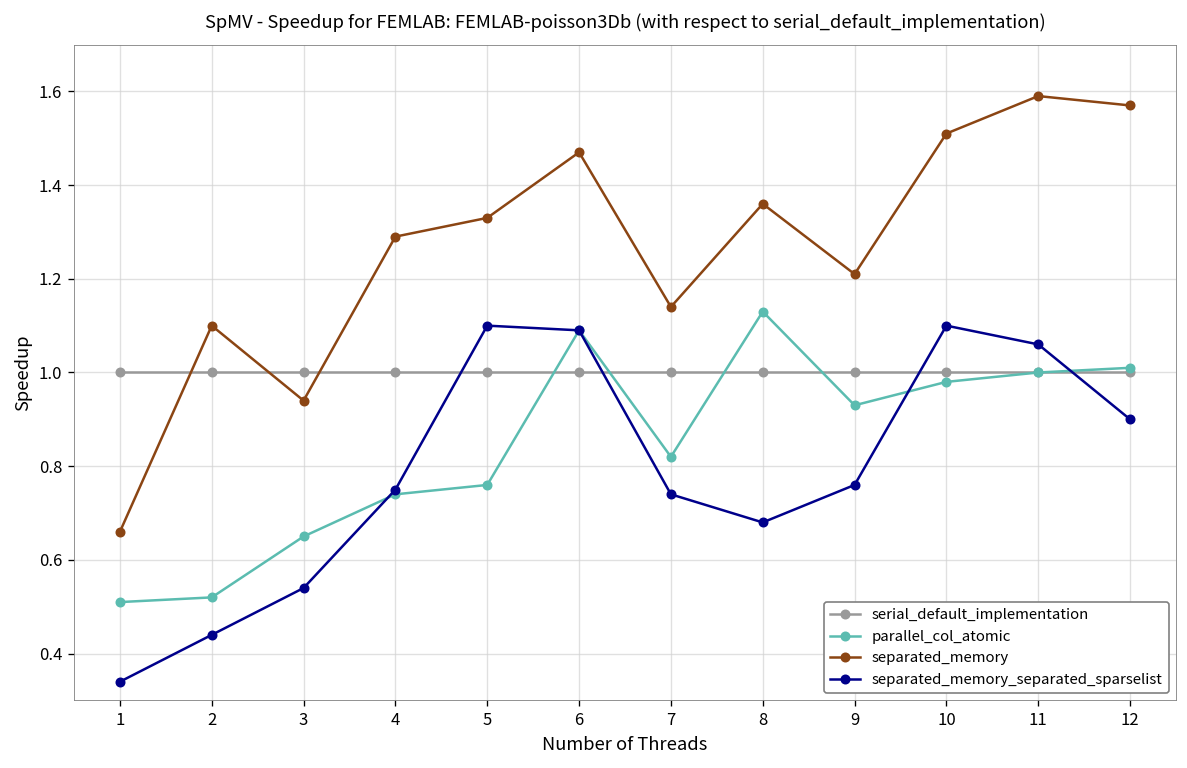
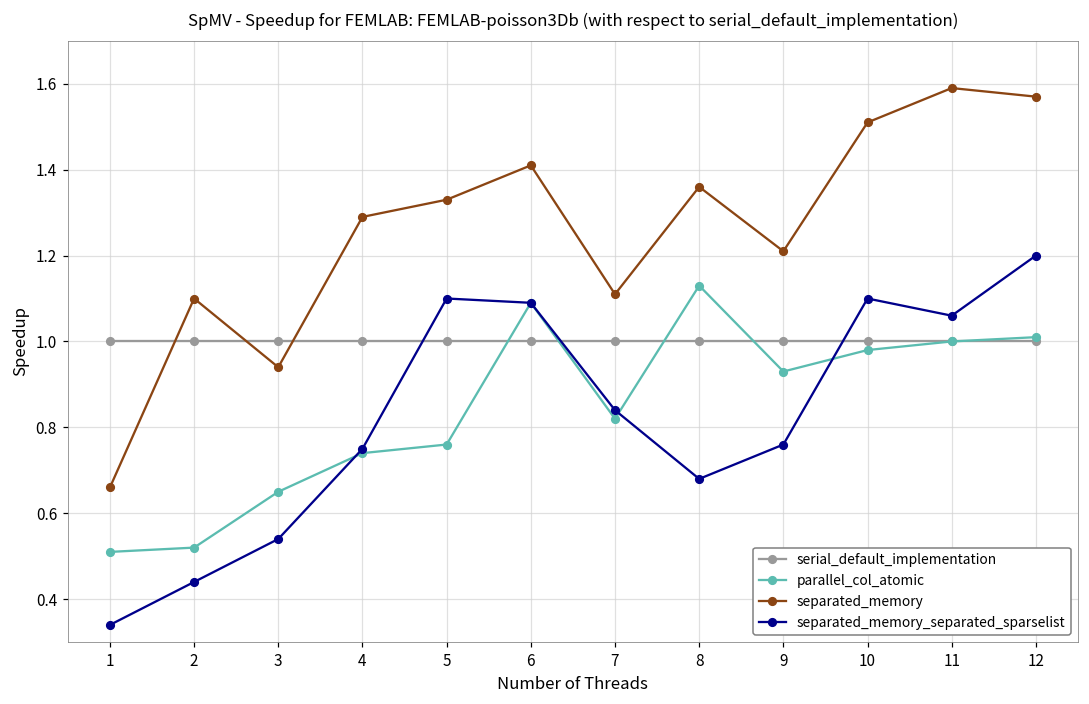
  {
    "serial_default_implementation": {
      "1": 1.00,
      "2": 1.00,
      "3": 1.00,
      "4": 1.00,
      "5": 1.00,
      "6": 1.00,
      "7": 1.00,
      "8": 1.00,
      "9": 1.00,
      "10": 1.00,
      "12": 1.00
    },
    "parallel_col_atomic": {
      "1": 0.51,
      "2": 0.52,
      "3": 0.65,
      "4": 0.74,
      "5": 0.76,
      "7": 0.82,
      "8": 1.13,
      "9": 0.93,
      "10": 0.98,
      "12": 1.01
    },
    "separated_memory": {
      "1": 0.66,
      "2": 1.10,
      "3": 0.94,
      "4": 1.29,
      "5": 1.33,
-     "6": 1.47,
-     "7": 1.14,
+     "6": 1.41,
+     "7": 1.11,
      "8": 1.36,
      "9": 1.21,
      "10": 1.51,
      "11": 1.59,
      "12": 1.57
    },
    "separated_memory_separated_sparselist": {
      "1": 0.34,
      "2": 0.44,
      "3": 0.54,
      "4": 0.75,
      "5": 1.10,
-     "7": 0.74,
+     "7": 0.84,
      "8": 0.68,
      "9": 0.76,
      "10": 1.10,
      "11": 1.06,
-     "12": 0.9
+     "12": 1.2
    }
  }
